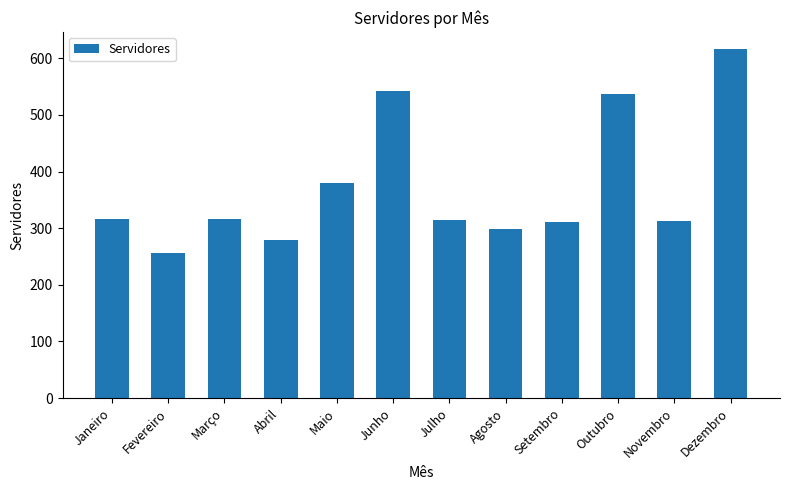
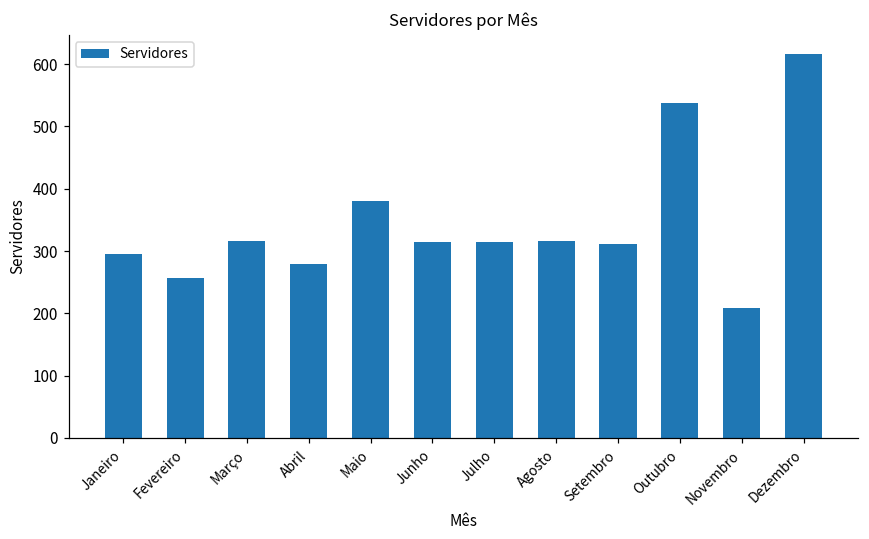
  {
-   "Janeiro": 320,
+   "Janeiro": 300,
    "Fevereiro": 260,
    "Março": 320,
    "Abril": 280,
    "Maio": 380,
-   "Junho": 540,
+   "Junho": 320,
    "Julho": 310,
-   "Agosto": 300,
+   "Agosto": 320,
    "Setembro": 310,
    "Outubro": 540,
-   "Novembro": 310,
+   "Novembro": 210,
    "Dezembro": 620
  }
